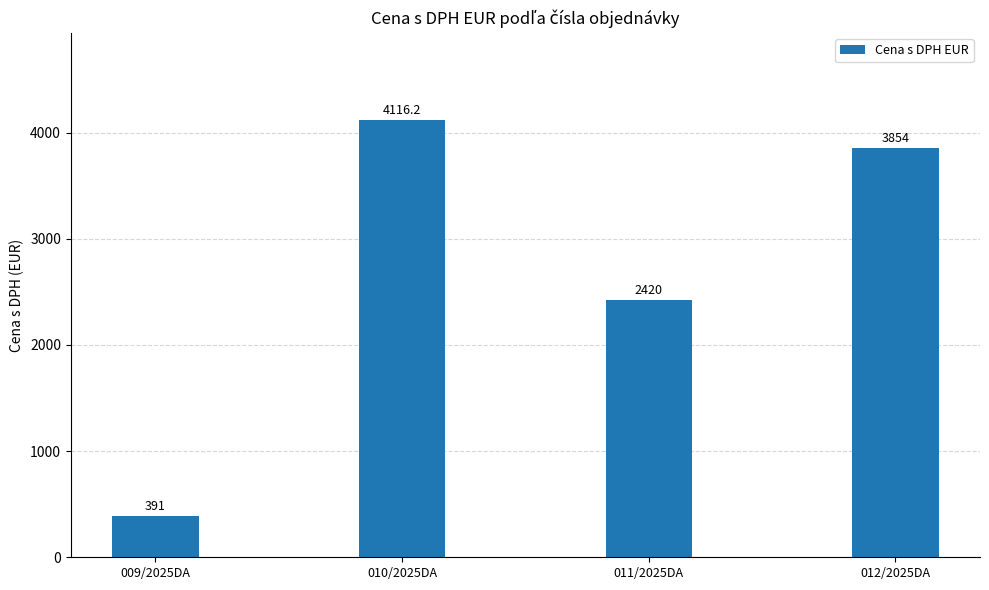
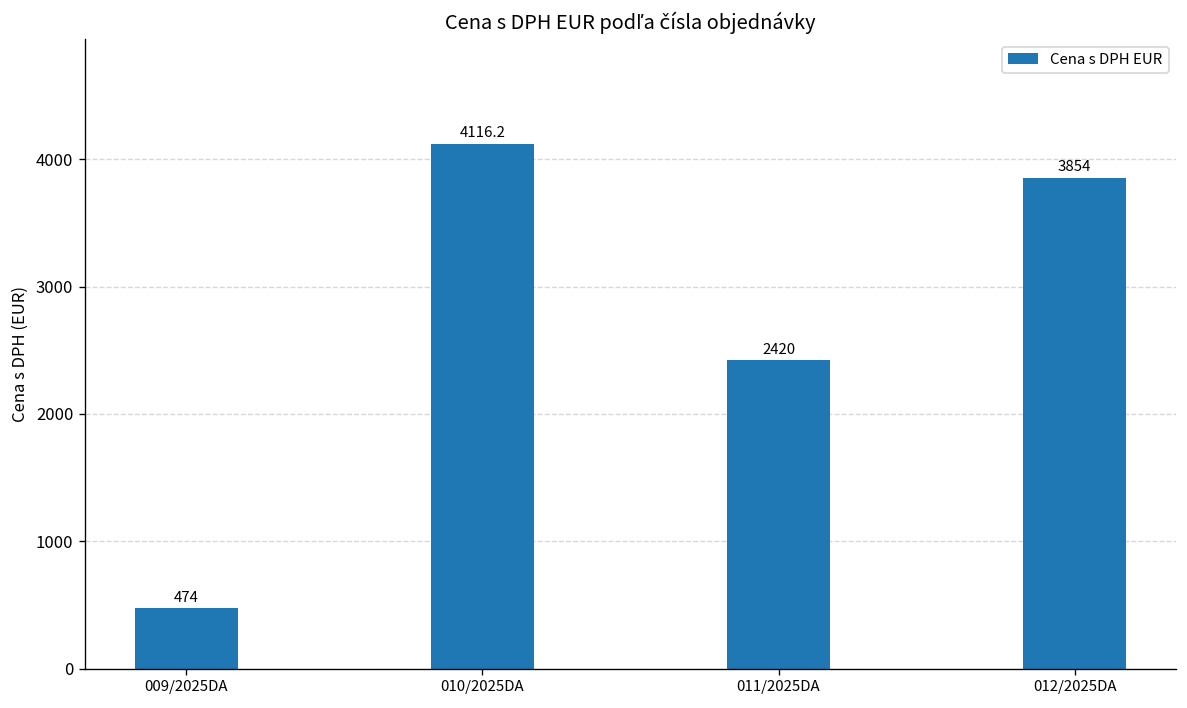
  {
-   "009/2025DA": 391,
+   "009/2025DA": 474,
    "010/2025DA": 4116.2,
    "011/2025DA": 2420,
    "012/2025DA": 3854
  }
